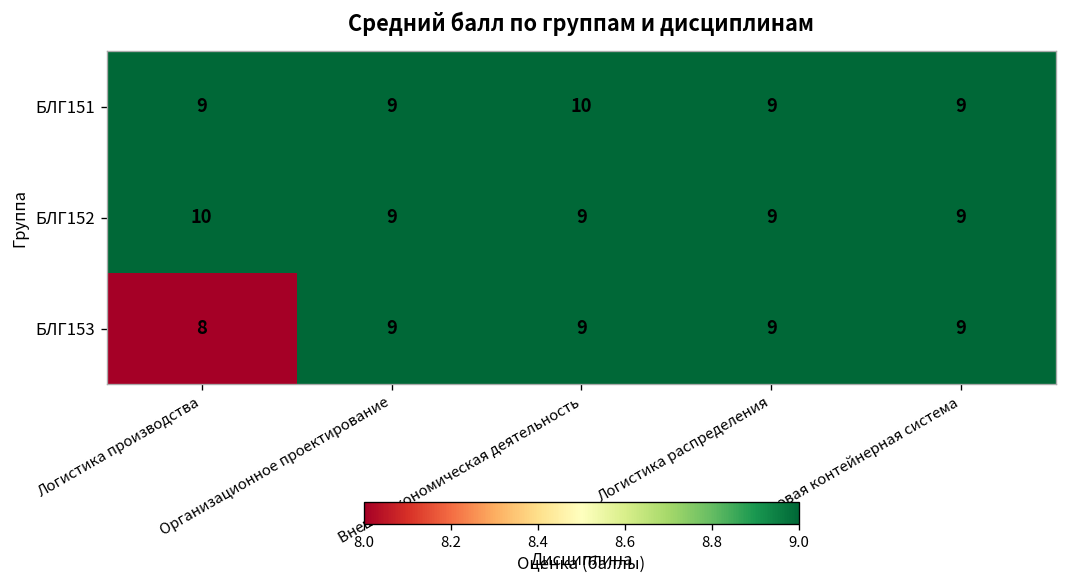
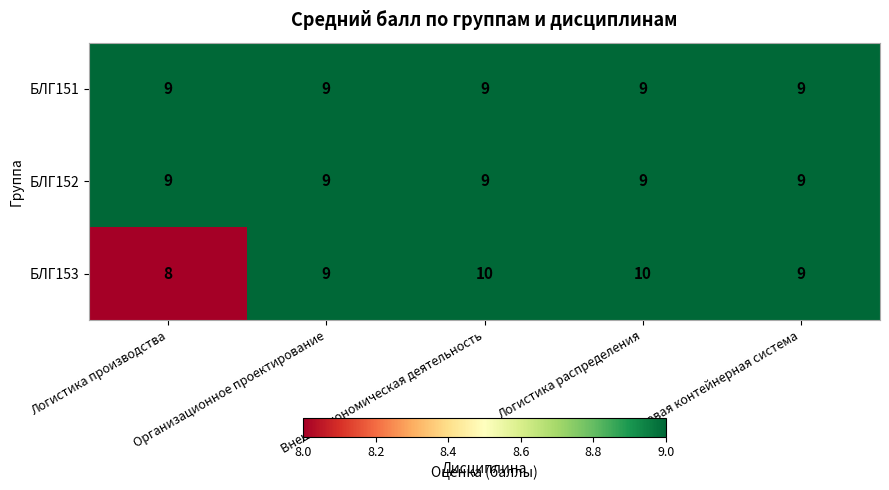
  {
    "БЛГ151": {
      "Логистика производства": 9,
      "Организационное проектирование": 9,
-     "Внешнеэкономическая деятельность": 10,
+     "Внешнеэкономическая деятельность": 9,
      "Логистика распределения": 9,
      "Мировая контейнерная система": 9
    },
    "БЛГ152": {
-     "Логистика производства": 10,
+     "Логистика производства": 9,
      "Организационное проектирование": 9,
      "Внешнеэкономическая деятельность": 9,
      "Логистика распределения": 9,
      "Мировая контейнерная система": 9
    },
    "БЛГ153": {
      "Логистика производства": 8,
      "Организационное проектирование": 9,
-     "Внешнеэкономическая деятельность": 9,
-     "Логистика распределения": 9,
+     "Внешнеэкономическая деятельность": 10,
+     "Логистика распределения": 10,
      "Мировая контейнерная система": 9
    }
  }
